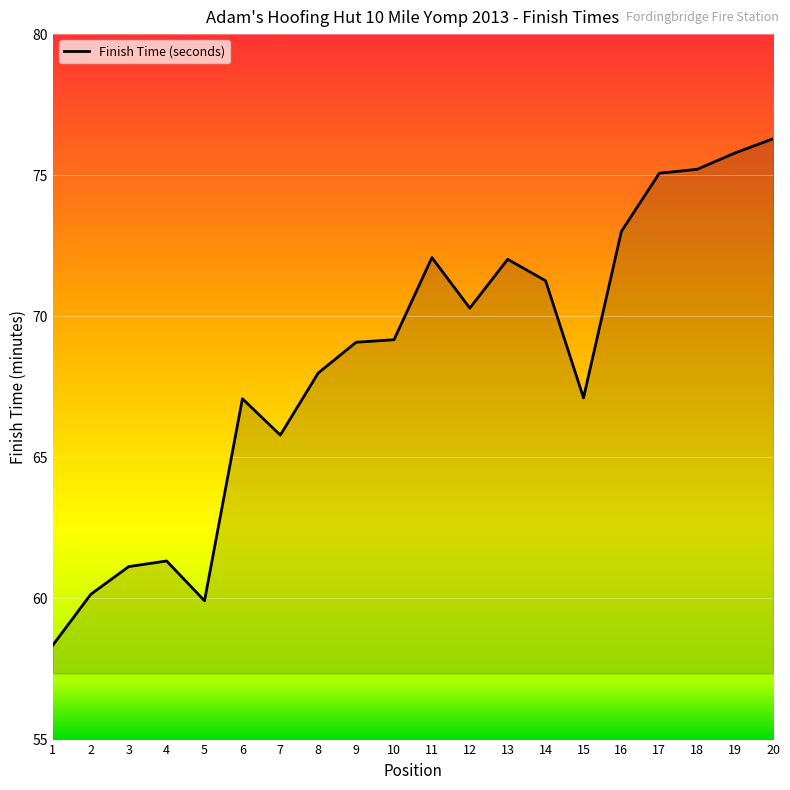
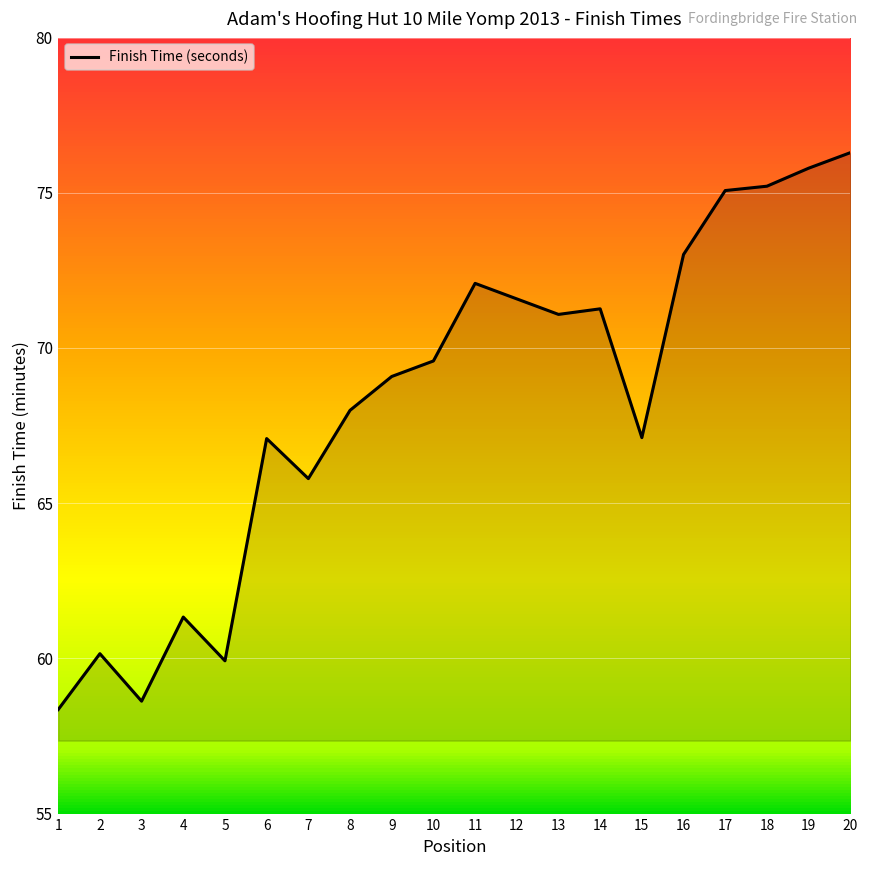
  {
    "1": 58.4,
    "2": 60.2,
-   "3": 61.1,
+   "3": 58.6,
    "4": 61.3,
    "5": 59.9,
    "6": 67.1,
    "7": 65.8,
    "8": 68.0,
    "9": 69.1,
-   "10": 69.2,
+   "10": 69.6,
    "11": 72.1,
-   "12": 70.3,
-   "13": 72.0,
+   "12": 71.6,
+   "13": 71.1,
    "14": 71.3,
    "15": 67.1,
    "16": 73.0,
    "17": 75.1,
    "18": 75.2,
    "19": 75.8,
    "20": 76.3
  }
